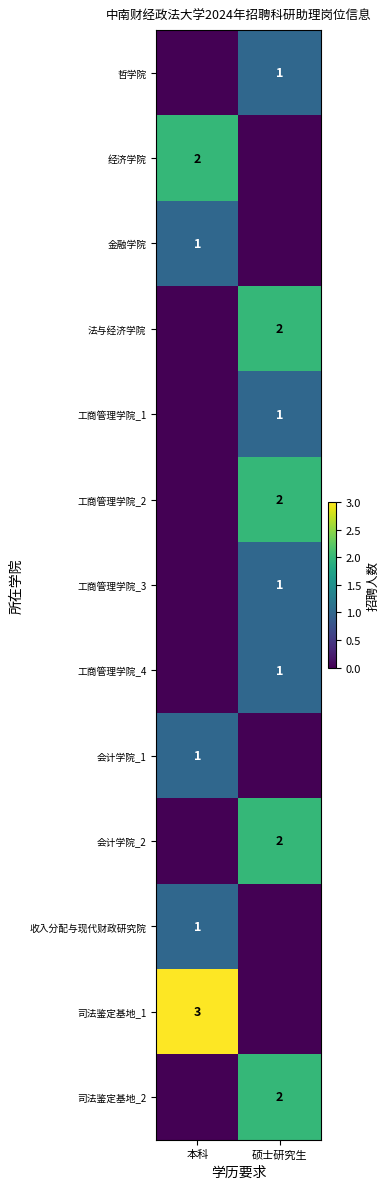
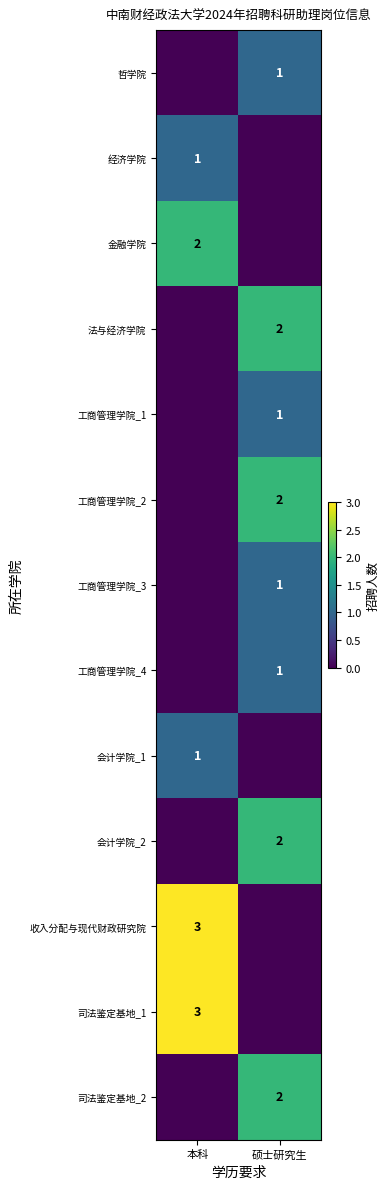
  {
    "哲学院": {
      "硕士研究生": 1
    },
    "经济学院": {
-     "本科": 2
+     "本科": 1
    },
    "金融学院": {
-     "本科": 1
+     "本科": 2
    },
    "法与经济学院": {
      "硕士研究生": 2
    },
    "工商管理学院_1": {
      "硕士研究生": 1
    },
    "工商管理学院_2": {
      "硕士研究生": 2
    },
    "工商管理学院_3": {
      "硕士研究生": 1
    },
    "工商管理学院_4": {
      "硕士研究生": 1
    },
    "会计学院_1": {
      "本科": 1
    },
    "会计学院_2": {
      "硕士研究生": 2
    },
    "收入分配与现代财政研究院": {
-     "本科": 1
+     "本科": 3
    },
    "司法鉴定基地_1": {
      "本科": 3
    },
    "司法鉴定基地_2": {
      "硕士研究生": 2
    }
  }
